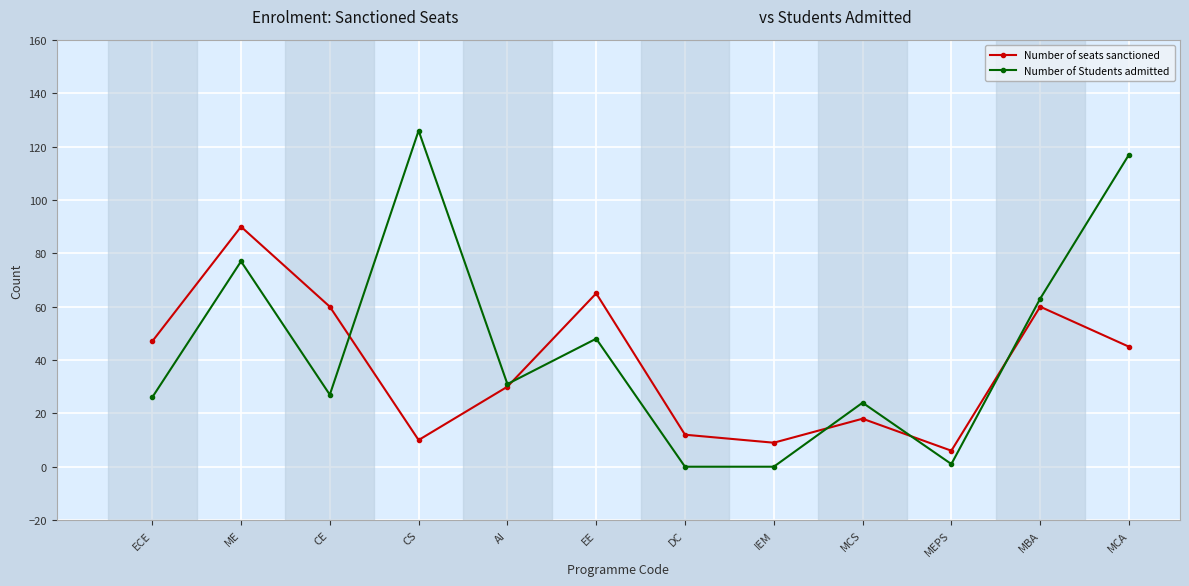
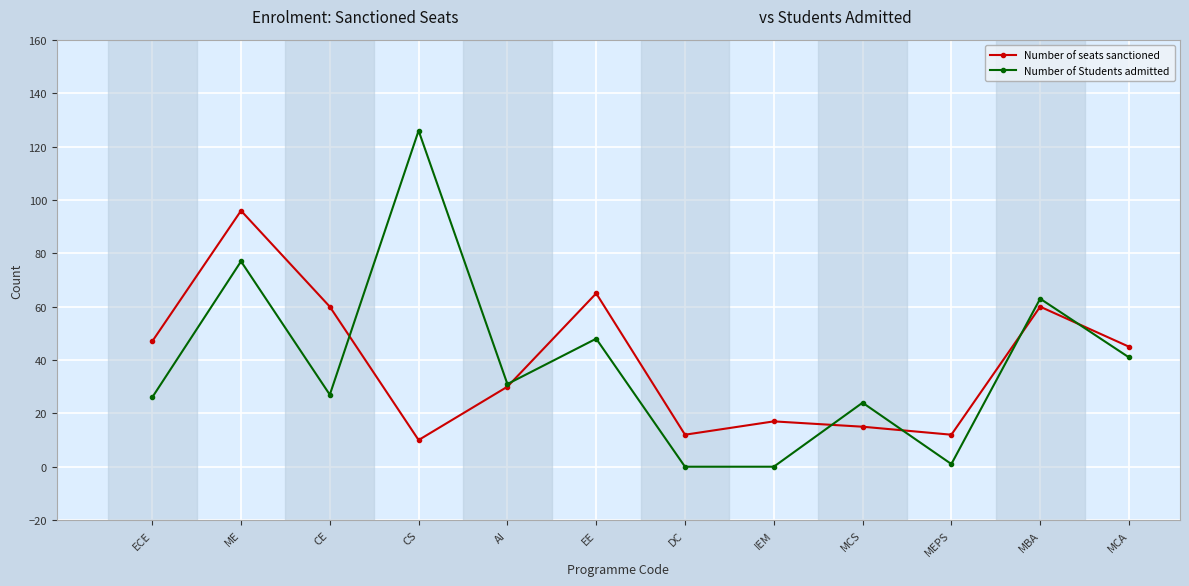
  {
    "Number of seats sanctioned": {
      "ECE": 47,
-     "ME": 90,
+     "ME": 96,
      "CE": 60,
      "CS": 10,
      "AI": 30,
      "EE": 65,
      "DC": 12,
-     "IEM": 9,
-     "MCS": 18,
-     "MEPS": 6,
+     "IEM": 17,
+     "MCS": 15,
+     "MEPS": 12,
      "MBA": 60,
      "MCA": 45
    },
    "Number of Students admitted": {
      "ECE": 26,
      "ME": 77,
      "CE": 27,
      "CS": 126,
      "AI": 31,
      "EE": 48,
      "DC": 0,
      "IEM": 0,
      "MCS": 24,
      "MEPS": 1,
      "MBA": 63,
-     "MCA": 117
+     "MCA": 41
    }
  }
